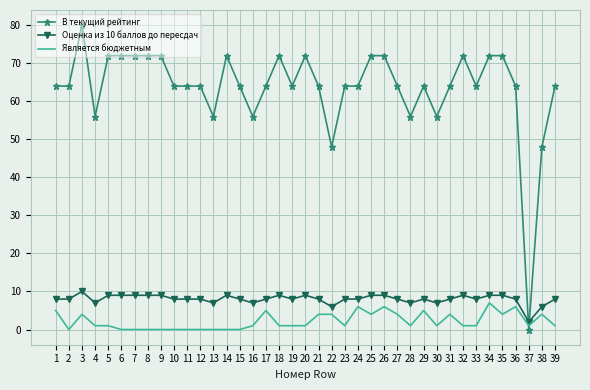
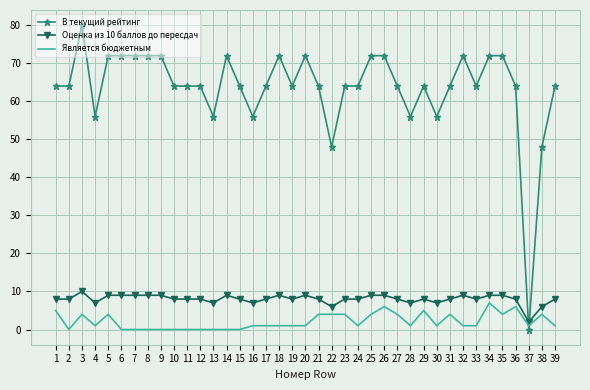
  {
    "Является бюджетным": {
      "1": 5,
      "2": 0,
      "3": 4,
      "4": 1,
-     "5": 1,
+     "5": 4,
      "6": 0,
      "7": 0,
      "8": 0,
      "9": 0,
      "10": 0,
      "11": 0,
      "12": 0,
      "13": 0,
      "14": 0,
      "15": 0,
      "16": 1,
-     "17": 5,
+     "17": 1,
      "18": 1,
      "19": 1,
      "20": 1,
      "21": 4,
      "22": 4,
-     "23": 1,
-     "24": 6,
+     "23": 4,
+     "24": 1,
      "25": 4,
      "26": 6,
      "27": 4,
      "28": 1,
      "29": 5,
      "30": 1,
      "31": 4,
      "32": 1,
      "33": 1,
      "34": 7,
      "35": 4,
      "36": 6,
      "37": 1,
      "38": 4,
      "39": 1
    }
  }
